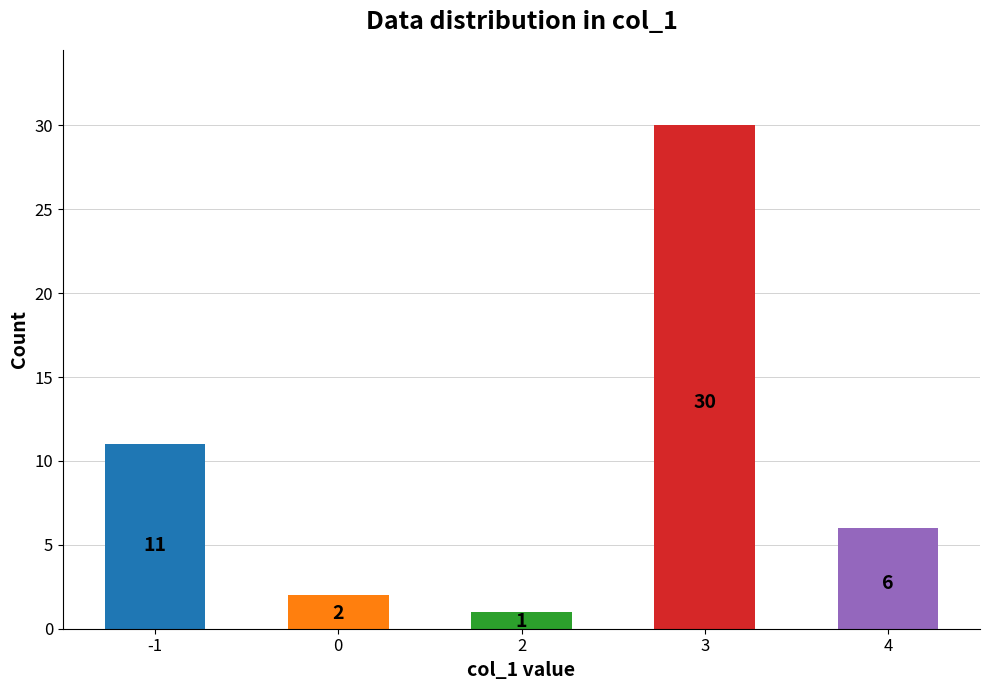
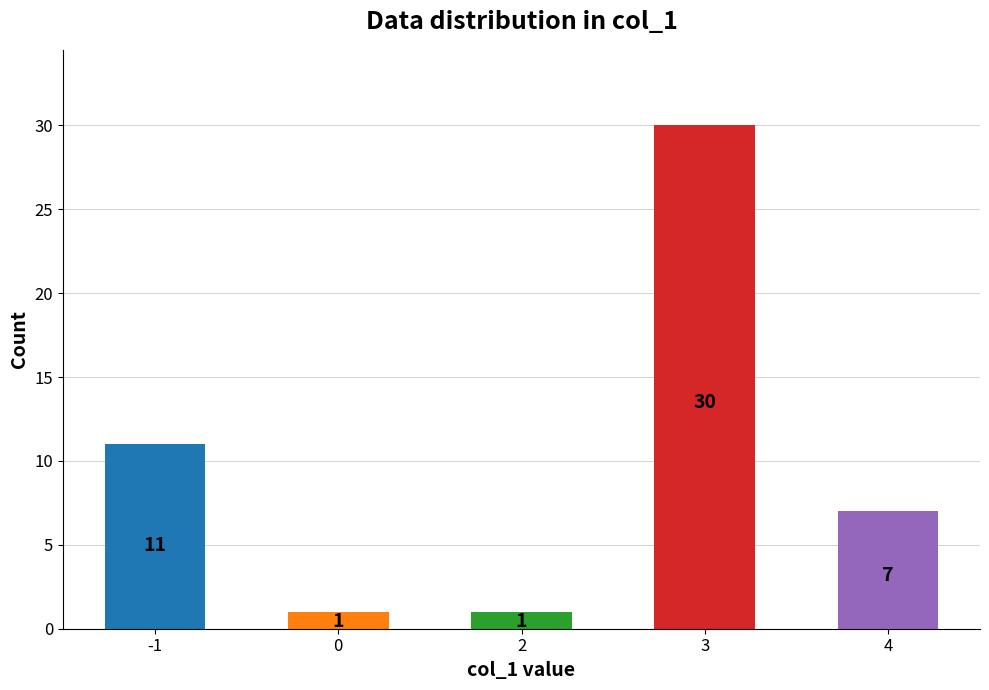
  {
    "-1": 11,
-   "0": 2,
+   "0": 1,
    "2": 1,
    "3": 30,
-   "4": 6
+   "4": 7
  }
